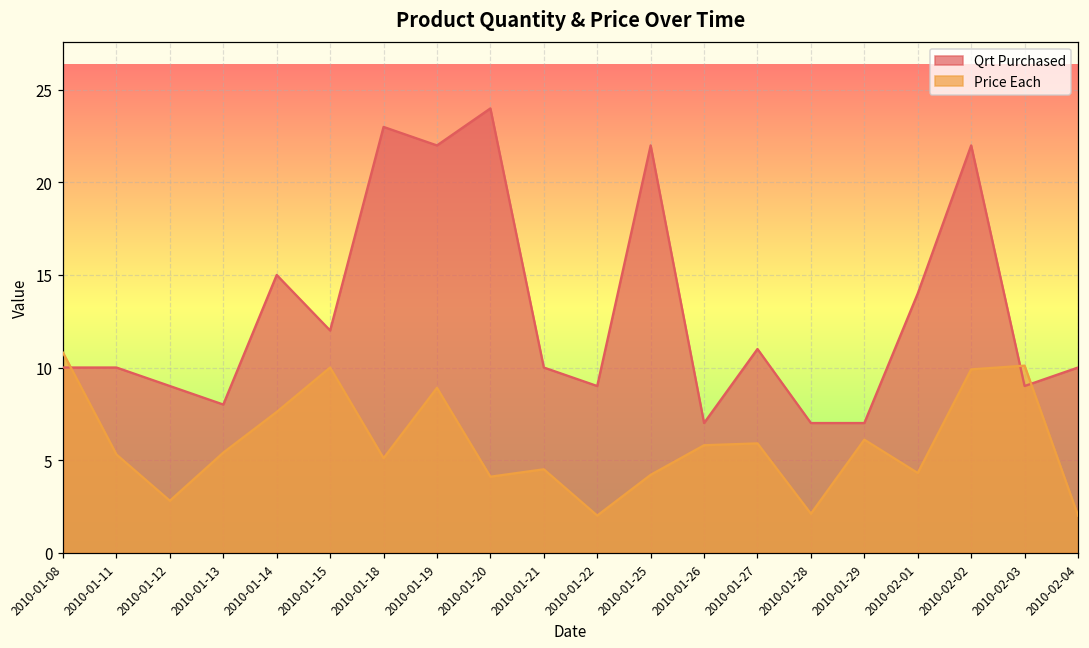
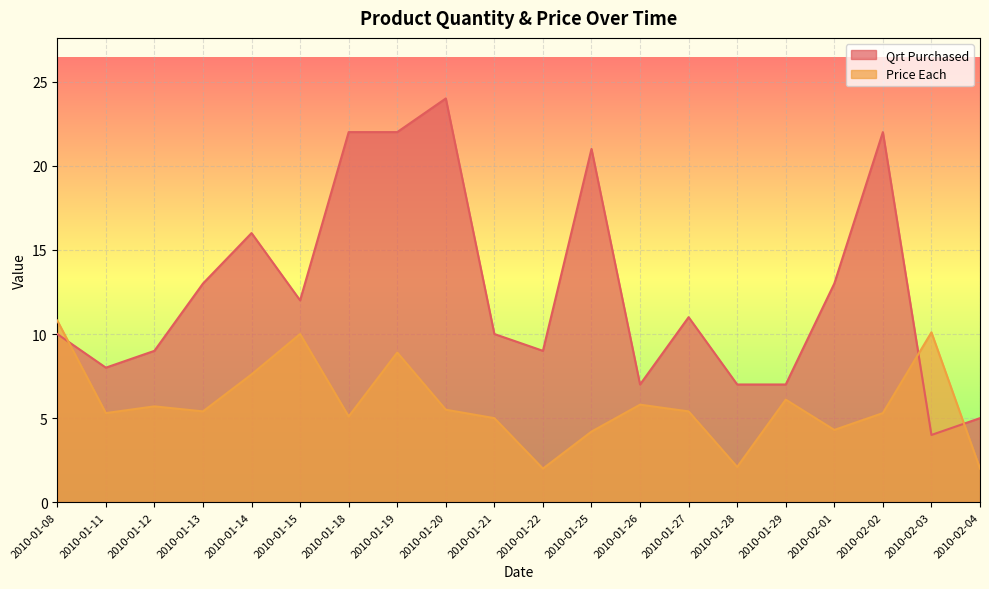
  {
    "Qrt Purchased": {
      "2010-01-08": 10,
-     "2010-01-11": 10,
+     "2010-01-11": 8,
      "2010-01-12": 9,
-     "2010-01-13": 8,
-     "2010-01-14": 15,
+     "2010-01-13": 13,
+     "2010-01-14": 16,
      "2010-01-15": 12,
-     "2010-01-18": 23,
+     "2010-01-18": 22,
      "2010-01-19": 22,
      "2010-01-20": 24,
      "2010-01-21": 10,
      "2010-01-22": 9,
-     "2010-01-25": 22,
+     "2010-01-25": 21,
      "2010-01-26": 7,
      "2010-01-27": 11,
      "2010-01-28": 7,
      "2010-01-29": 7,
-     "2010-02-01": 14,
+     "2010-02-01": 13,
      "2010-02-02": 22,
-     "2010-02-03": 9,
-     "2010-02-04": 10
+     "2010-02-03": 4,
+     "2010-02-04": 5
    },
    "Price Each": {
      "2010-01-08": 10.8,
      "2010-01-11": 5.3,
-     "2010-01-12": 2.8,
+     "2010-01-12": 5.7,
      "2010-01-13": 5.4,
      "2010-01-14": 7.6,
      "2010-01-15": 10.0,
      "2010-01-18": 5.1,
      "2010-01-19": 8.9,
-     "2010-01-20": 4.1,
-     "2010-01-21": 4.5,
+     "2010-01-20": 5.5,
+     "2010-01-21": 5.0,
      "2010-01-22": 2.0,
      "2010-01-25": 4.2,
      "2010-01-26": 5.8,
-     "2010-01-27": 5.9,
+     "2010-01-27": 5.4,
      "2010-01-28": 2.1,
      "2010-01-29": 6.1,
      "2010-02-01": 4.3,
-     "2010-02-02": 9.9,
+     "2010-02-02": 5.3,
      "2010-02-03": 10.1,
      "2010-02-04": 2.0
    }
  }
